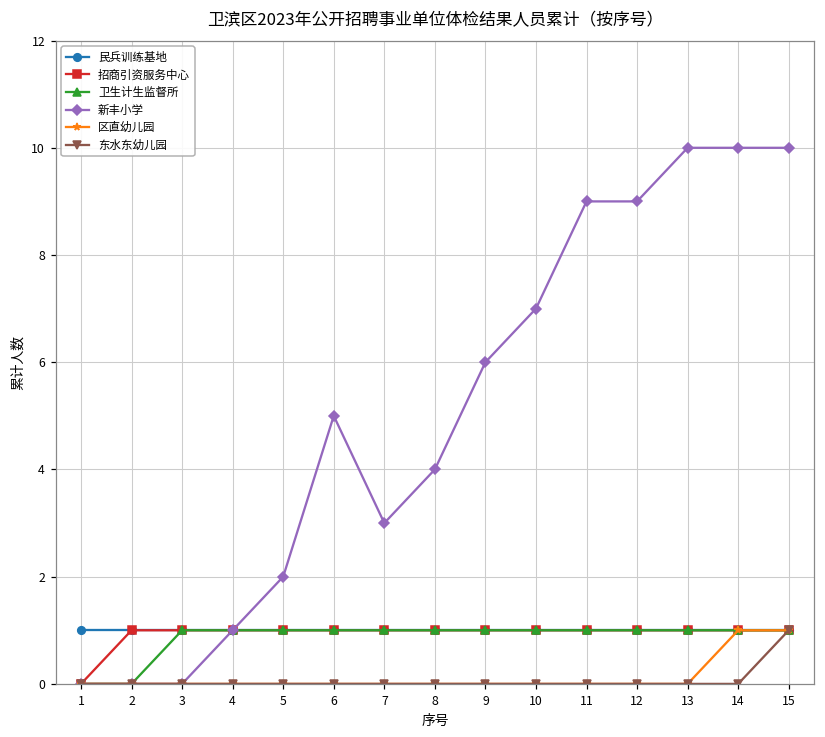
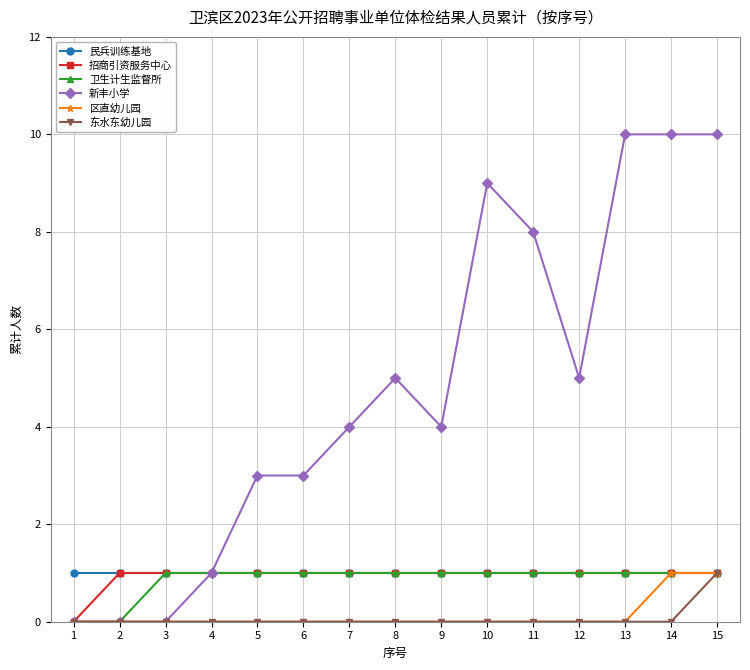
  {
    "民兵训练基地": {
      "1": 1
    },
    "新丰小学": {
-     "5": 2,
-     "6": 5,
-     "7": 3,
-     "8": 4,
-     "9": 6,
-     "10": 7,
-     "11": 9,
-     "12": 9,
+     "5": 3,
+     "6": 3,
+     "7": 4,
+     "8": 5,
+     "9": 4,
+     "10": 9,
+     "11": 8,
+     "12": 5,
      "13": 10,
      "14": 10,
      "15": 10
    },
    "东水东幼儿园": {
      "14": 0
    }
  }
